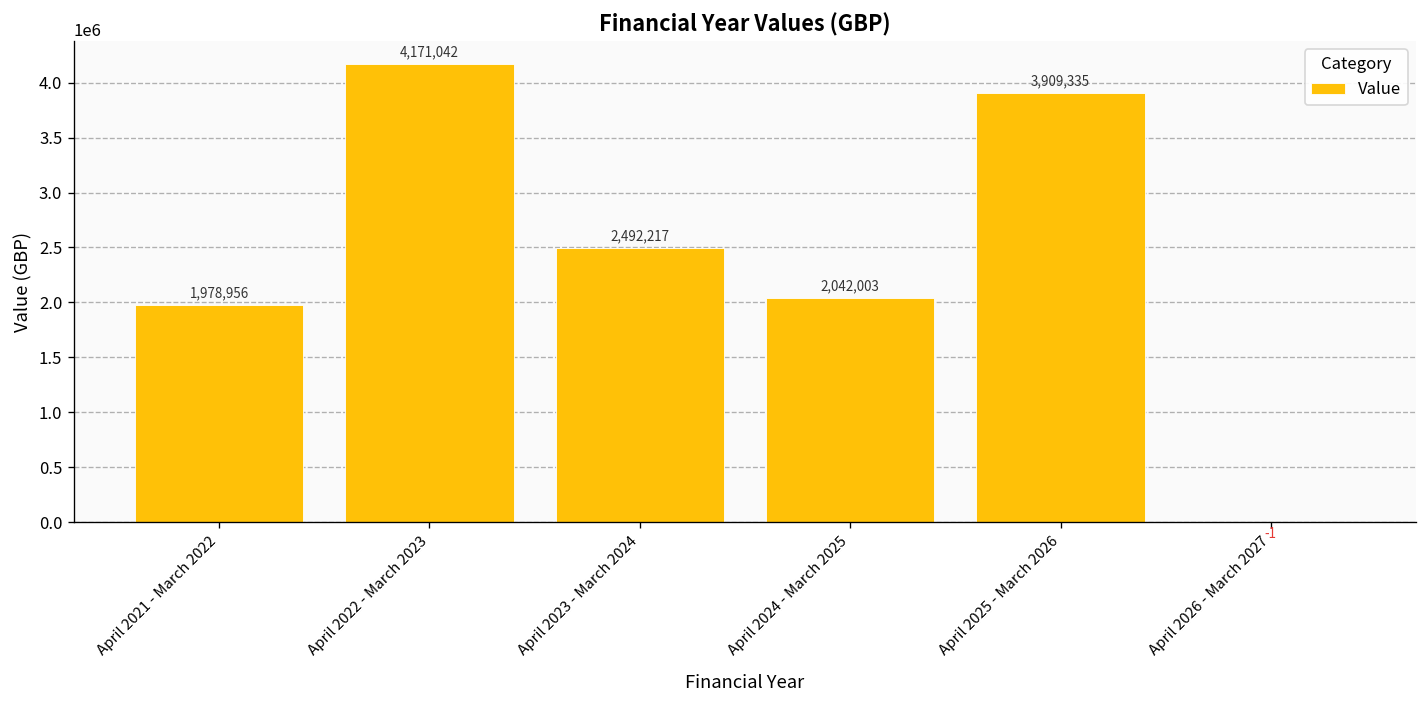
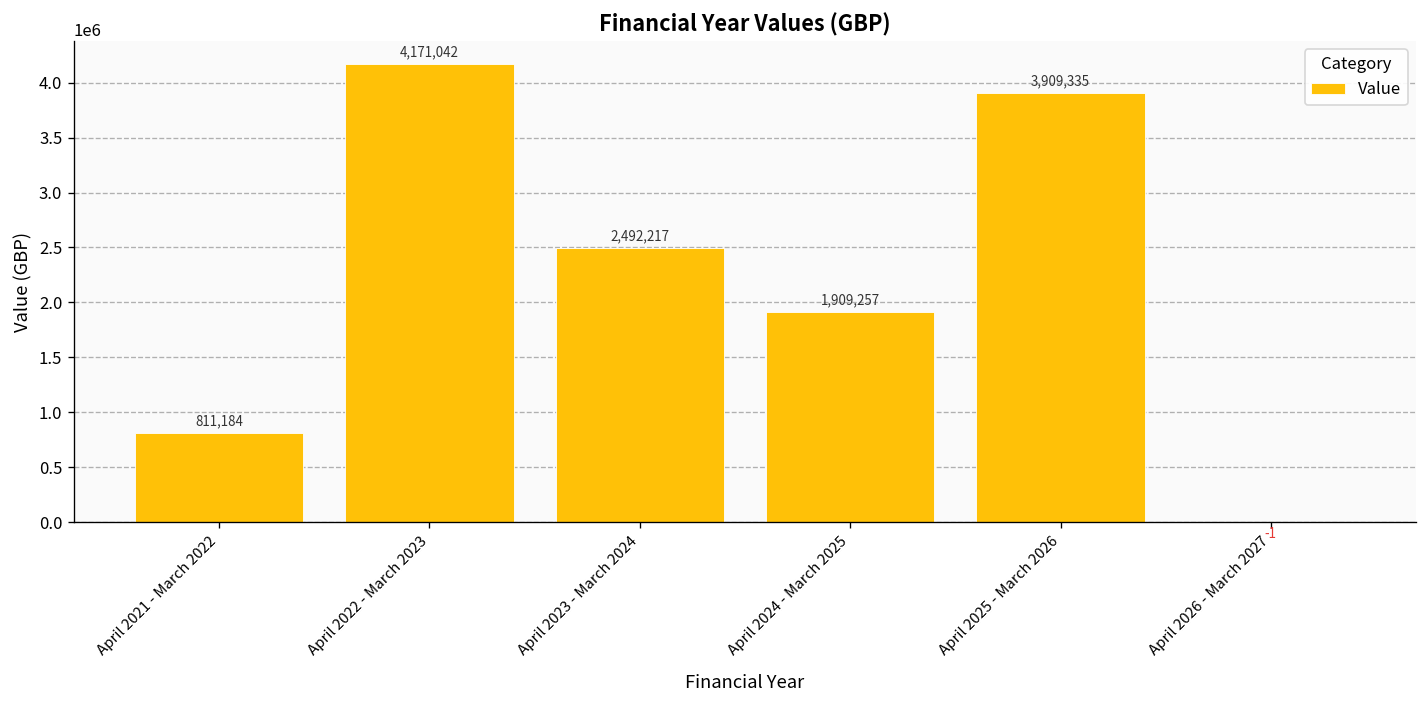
  {
-   "April 2021 - March 2022": "1,978,956",
+   "April 2021 - March 2022": "811,184",
    "April 2022 - March 2023": "4,171,042",
    "April 2023 - March 2024": "2,492,217",
-   "April 2024 - March 2025": "2,042,003",
+   "April 2024 - March 2025": "1,909,257",
    "April 2025 - March 2026": "3,909,335",
    "April 2026 - March 2027": "-1"
  }
